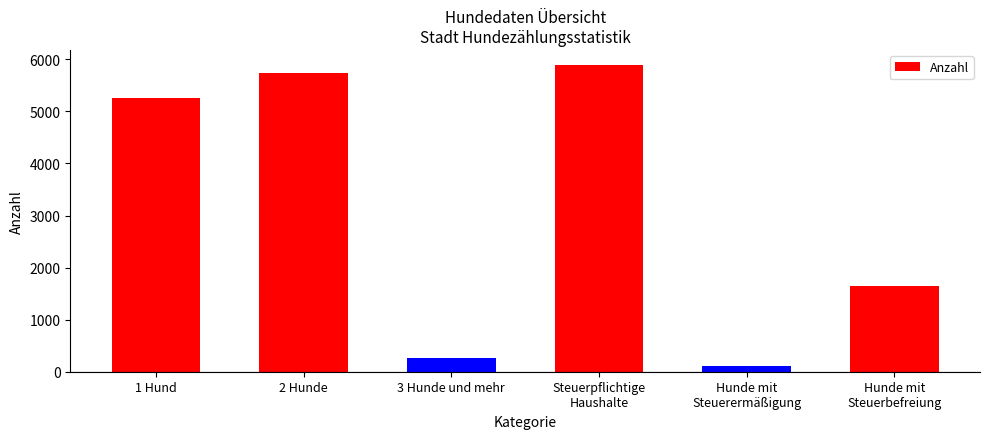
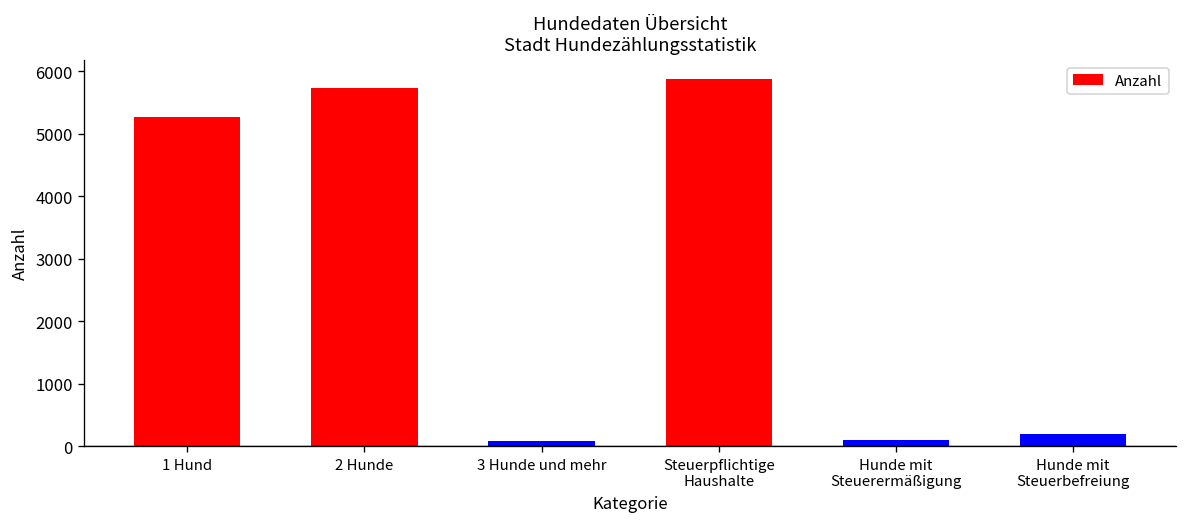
  {
    "1 Hund": 5300,
    "2 Hunde": 5700,
-   "3 Hunde und mehr": 300,
+   "3 Hunde und mehr": 100,
    "Steuerpflichtige Haushalte": 5900,
    "Hunde mit Steuerermäßigung": 100,
-   "Hunde mit Steuerbefreiung": 1600
+   "Hunde mit Steuerbefreiung": 200
  }
